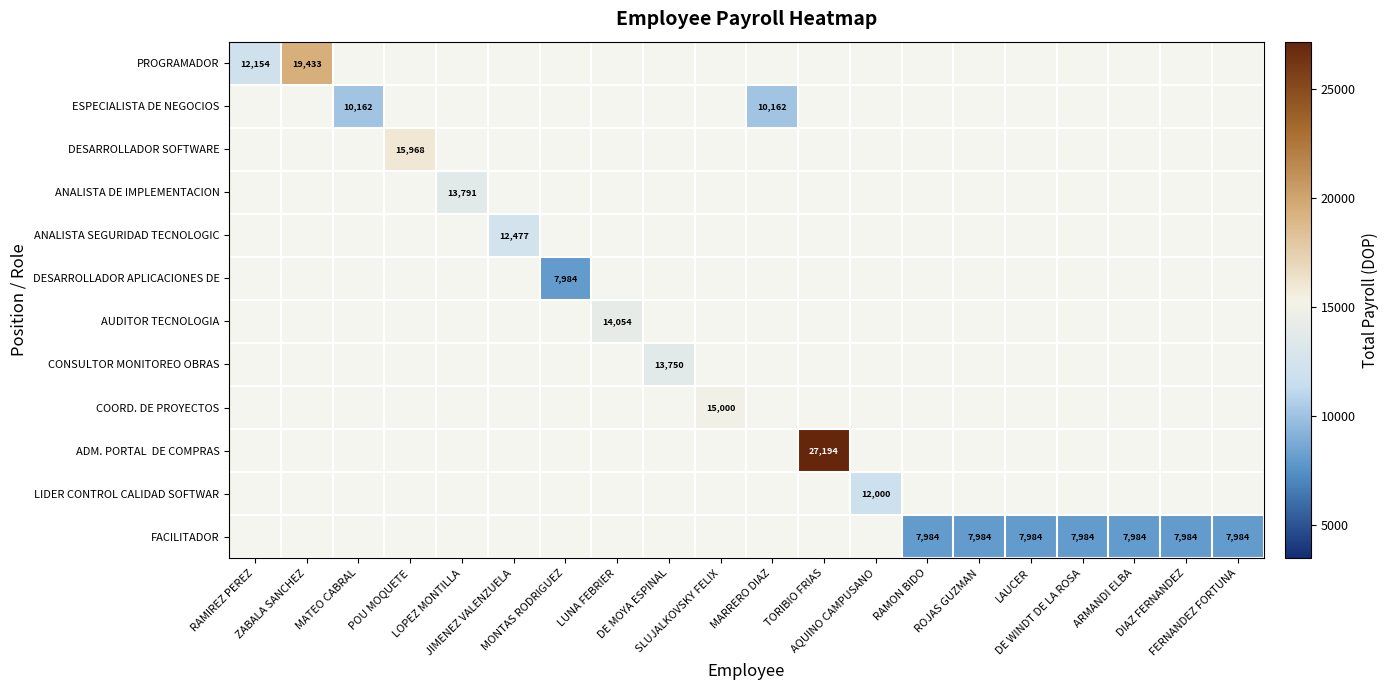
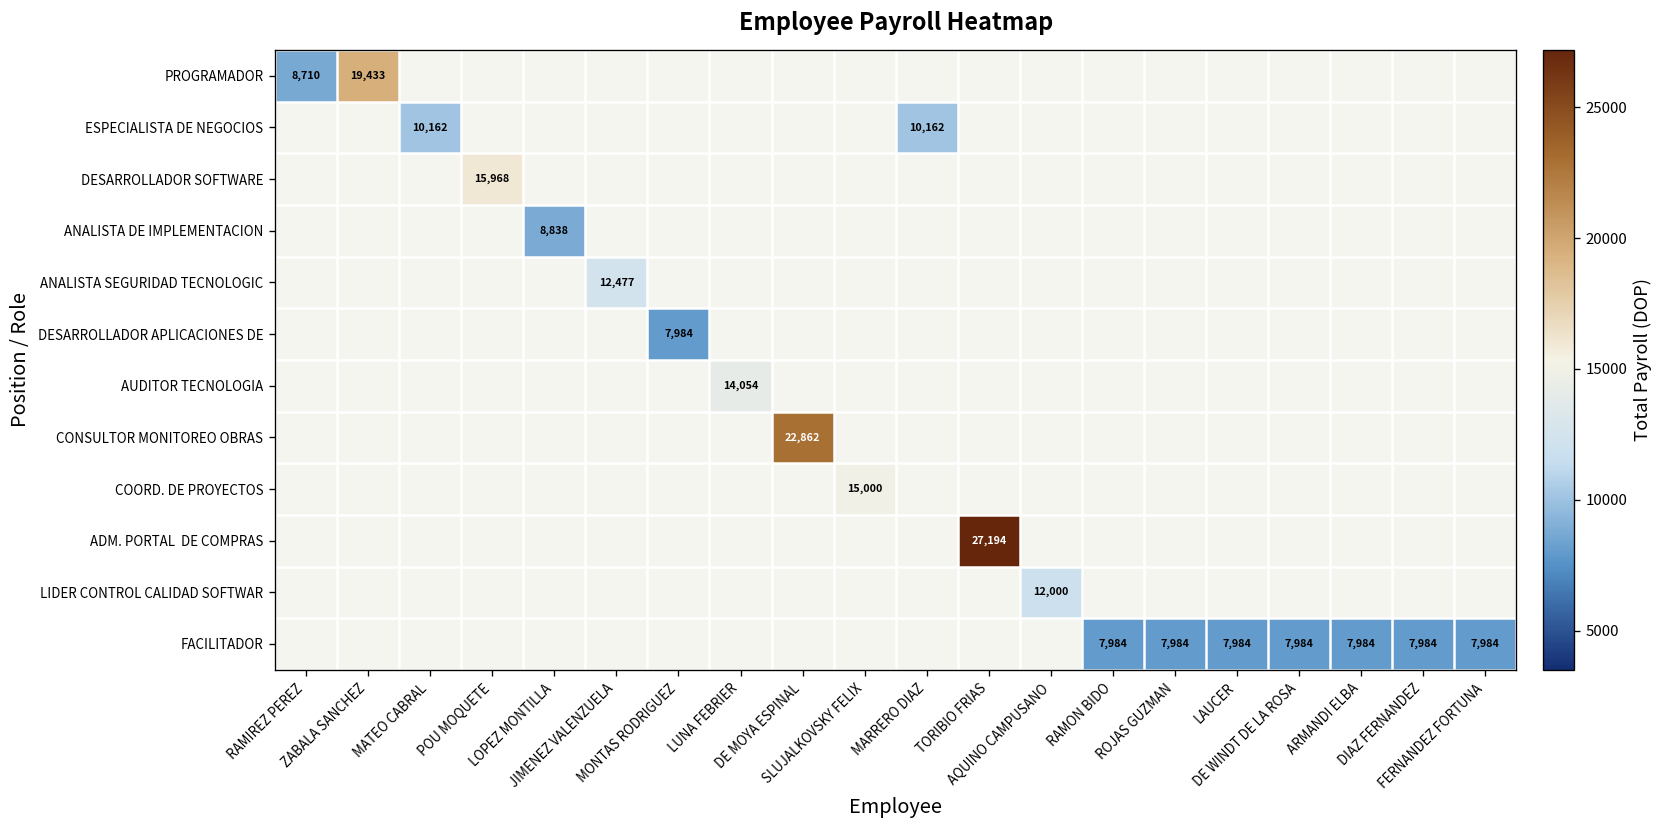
  {
    "PROGRAMADOR": {
-     "RAMIREZ PEREZ": "12,154",
+     "RAMIREZ PEREZ": "8,710",
      "ZABALA SANCHEZ": "19,433"
    },
    "ESPECIALISTA DE NEGOCIOS": {
      "MATEO CABRAL": "10,162",
      "MARRERO DIAZ": "10,162"
    },
    "DESARROLLADOR SOFTWARE": {
      "POU MOQUETE": "15,968"
    },
    "ANALISTA DE IMPLEMENTACION": {
-     "LOPEZ MONTILLA": "13,791"
+     "LOPEZ MONTILLA": "8,838"
    },
    "ANALISTA SEGURIDAD TECNOLOGIC": {
      "JIMENEZ VALENZUELA": "12,477"
    },
    "DESARROLLADOR APLICACIONES DE": {
      "MONTAS RODRIGUEZ": "7,984"
    },
    "AUDITOR TECNOLOGIA": {
      "LUNA FEBRIER": "14,054"
    },
    "CONSULTOR MONITOREO OBRAS": {
-     "DE MOYA ESPINAL": "13,750"
+     "DE MOYA ESPINAL": "22,862"
    },
    "COORD. DE PROYECTOS": {
      "SLUJALKOVSKY FELIX": "15,000"
    },
    "ADM. PORTAL DE COMPRAS": {
      "TORIBIO FRIAS": "27,194"
    },
    "LIDER CONTROL CALIDAD SOFTWAR": {
      "AQUINO CAMPUSANO": "12,000"
    },
    "FACILITADOR": {
      "RAMON BIDO": "7,984",
      "ROJAS GUZMAN": "7,984",
      "LAUCER": "7,984",
      "DE WINDT DE LA ROSA": "7,984",
      "ARMANDI ELBA": "7,984",
      "DIAZ FERNANDEZ": "7,984",
      "FERNANDEZ FORTUNA": "7,984"
    }
  }
